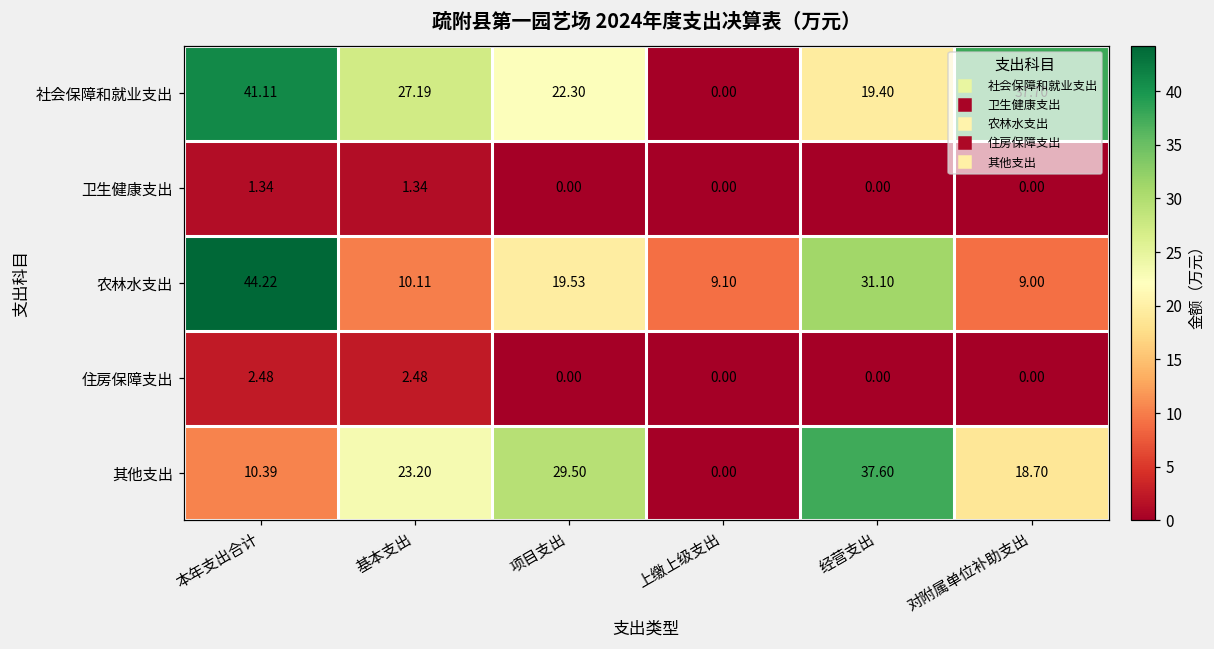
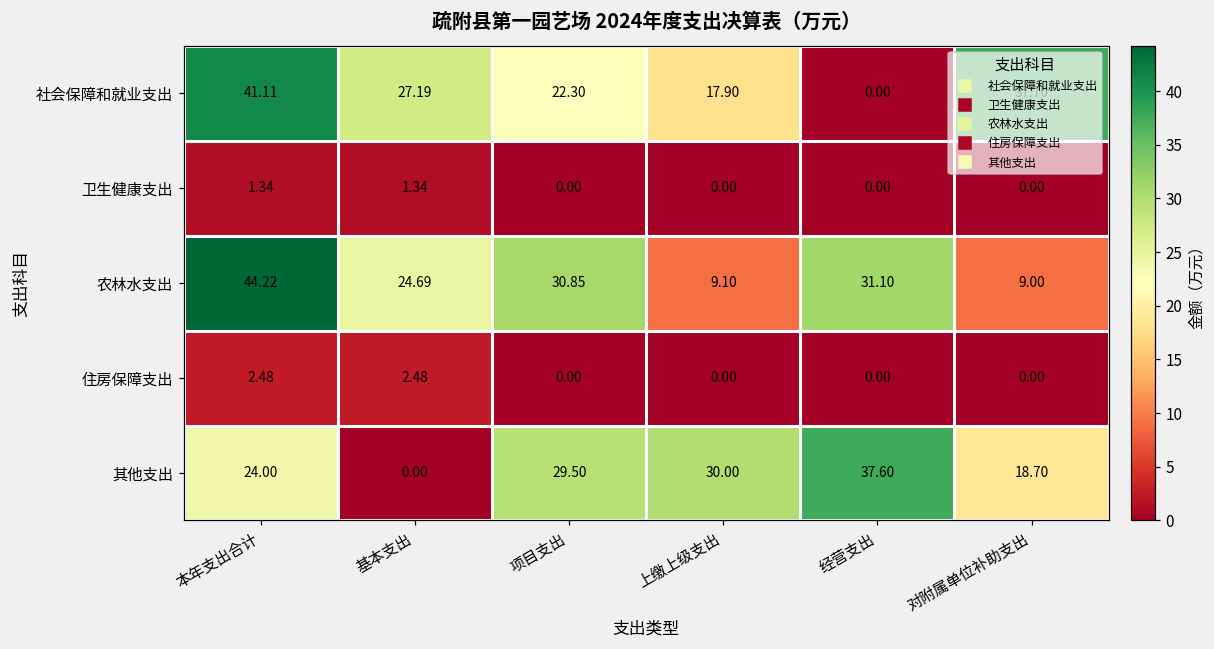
  {
    "社会保障和就业支出": {
      "本年支出合计": 41.11,
      "基本支出": 27.19,
      "项目支出": 22.30,
-     "上缴上级支出": 0.00,
-     "经营支出": 19.40
+     "上缴上级支出": 17.90,
+     "经营支出": 0.00
    },
    "卫生健康支出": {
      "本年支出合计": 1.34,
      "基本支出": 1.34,
      "项目支出": 0.00,
      "上缴上级支出": 0.00,
      "经营支出": 0.00,
      "对附属单位补助支出": 0.00
    },
    "农林水支出": {
      "本年支出合计": 44.22,
-     "基本支出": 10.11,
-     "项目支出": 19.53,
+     "基本支出": 24.69,
+     "项目支出": 30.85,
      "上缴上级支出": 9.10,
      "经营支出": 31.10,
      "对附属单位补助支出": 9.00
    },
    "住房保障支出": {
      "本年支出合计": 2.48,
      "基本支出": 2.48,
      "项目支出": 0.00,
      "上缴上级支出": 0.00,
      "经营支出": 0.00,
      "对附属单位补助支出": 0.00
    },
    "其他支出": {
-     "本年支出合计": 10.39,
-     "基本支出": 23.20,
+     "本年支出合计": 24.00,
+     "基本支出": 0.00,
      "项目支出": 29.50,
-     "上缴上级支出": 0.00,
+     "上缴上级支出": 30.00,
      "经营支出": 37.60,
      "对附属单位补助支出": 18.70
    }
  }
